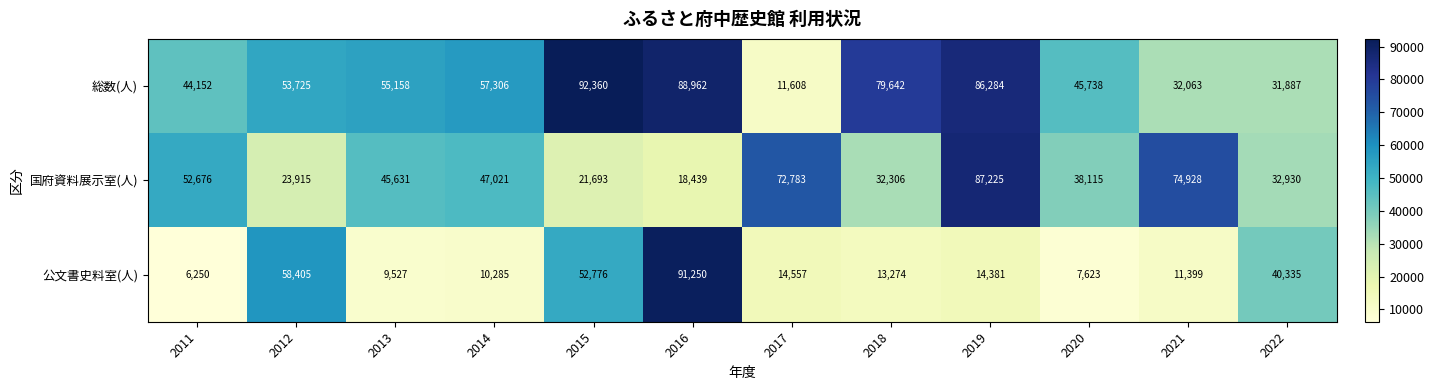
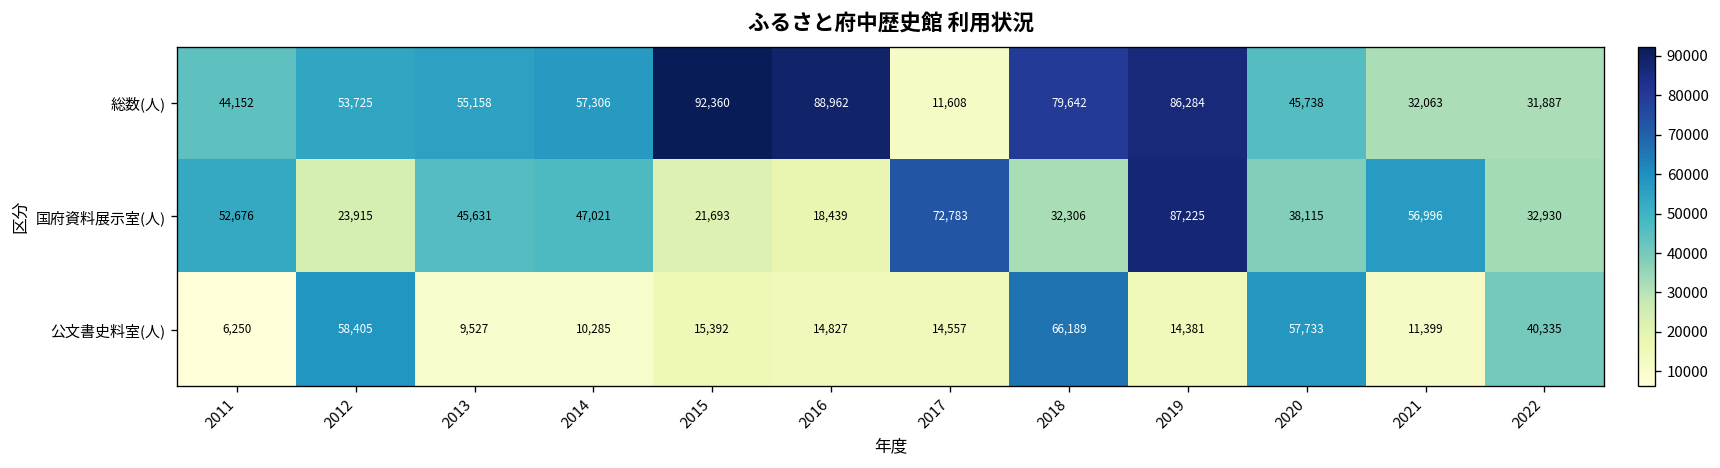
  {
    "総数(人)": {
      "2011": "44,152",
      "2012": "53,725",
      "2013": "55,158",
      "2014": "57,306",
      "2015": "92,360",
      "2016": "88,962",
      "2017": "11,608",
      "2018": "79,642",
      "2019": "86,284",
      "2020": "45,738",
      "2021": "32,063",
      "2022": "31,887"
    },
    "国府資料展示室(人)": {
      "2011": "52,676",
      "2012": "23,915",
      "2013": "45,631",
      "2014": "47,021",
      "2015": "21,693",
      "2016": "18,439",
      "2017": "72,783",
      "2018": "32,306",
      "2019": "87,225",
      "2020": "38,115",
-     "2021": "74,928",
+     "2021": "56,996",
      "2022": "32,930"
    },
    "公文書史料室(人)": {
      "2011": "6,250",
      "2012": "58,405",
      "2013": "9,527",
      "2014": "10,285",
-     "2015": "52,776",
-     "2016": "91,250",
+     "2015": "15,392",
+     "2016": "14,827",
      "2017": "14,557",
-     "2018": "13,274",
+     "2018": "66,189",
      "2019": "14,381",
-     "2020": "7,623",
+     "2020": "57,733",
      "2021": "11,399",
      "2022": "40,335"
    }
  }
